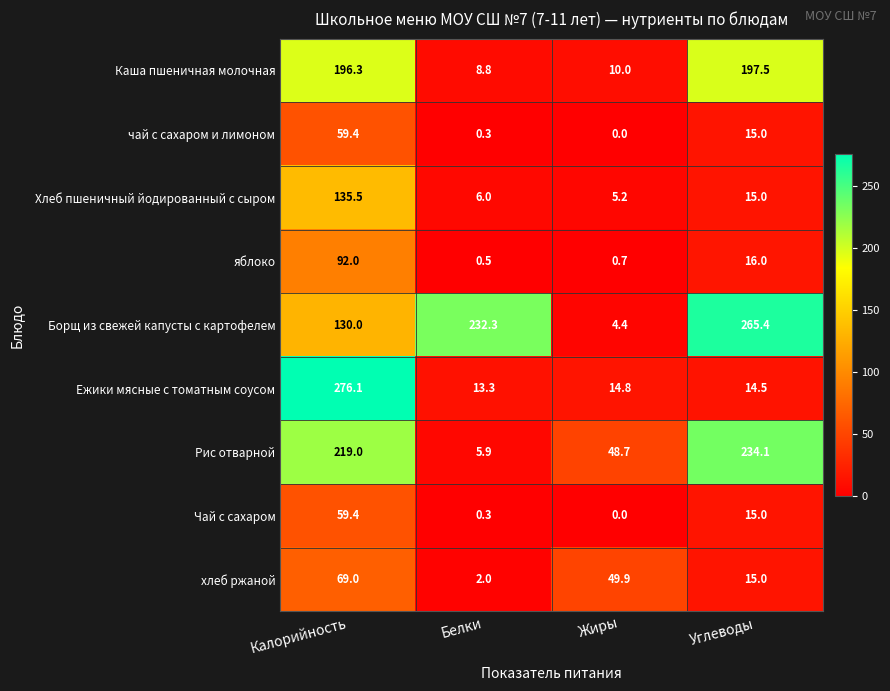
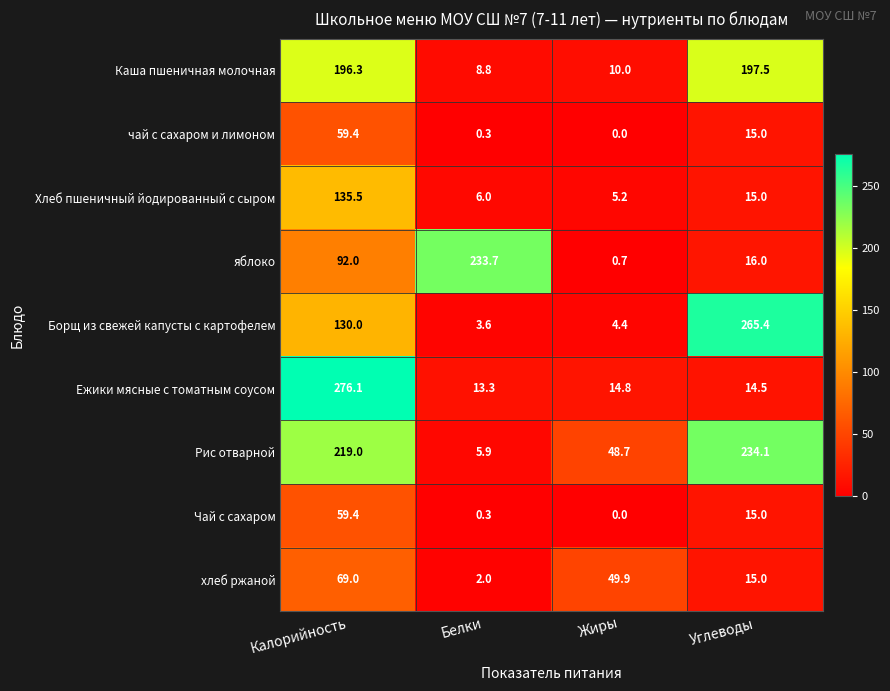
  {
    "Каша пшеничная молочная": {
      "Калорийность": 196.3,
      "Белки": 8.8,
      "Жиры": 10.0,
      "Углеводы": 197.5
    },
    "чай с сахаром и лимоном": {
      "Калорийность": 59.4,
      "Белки": 0.3,
      "Жиры": 0.0,
      "Углеводы": 15.0
    },
    "Хлеб пшеничный йодированный с сыром": {
      "Калорийность": 135.5,
      "Белки": 6.0,
      "Жиры": 5.2,
      "Углеводы": 15.0
    },
    "яблоко": {
      "Калорийность": 92.0,
-     "Белки": 0.5,
+     "Белки": 233.7,
      "Жиры": 0.7,
      "Углеводы": 16.0
    },
    "Борщ из свежей капусты с картофелем": {
      "Калорийность": 130.0,
-     "Белки": 232.3,
+     "Белки": 3.6,
      "Жиры": 4.4,
      "Углеводы": 265.4
    },
    "Ежики мясные с томатным соусом": {
      "Калорийность": 276.1,
      "Белки": 13.3,
      "Жиры": 14.8,
      "Углеводы": 14.5
    },
    "Рис отварной": {
      "Калорийность": 219.0,
      "Белки": 5.9,
      "Жиры": 48.7,
      "Углеводы": 234.1
    },
    "Чай с сахаром": {
      "Калорийность": 59.4,
      "Белки": 0.3,
      "Жиры": 0.0,
      "Углеводы": 15.0
    },
    "хлеб ржаной": {
      "Калорийность": 69.0,
      "Белки": 2.0,
      "Жиры": 49.9,
      "Углеводы": 15.0
    }
  }
